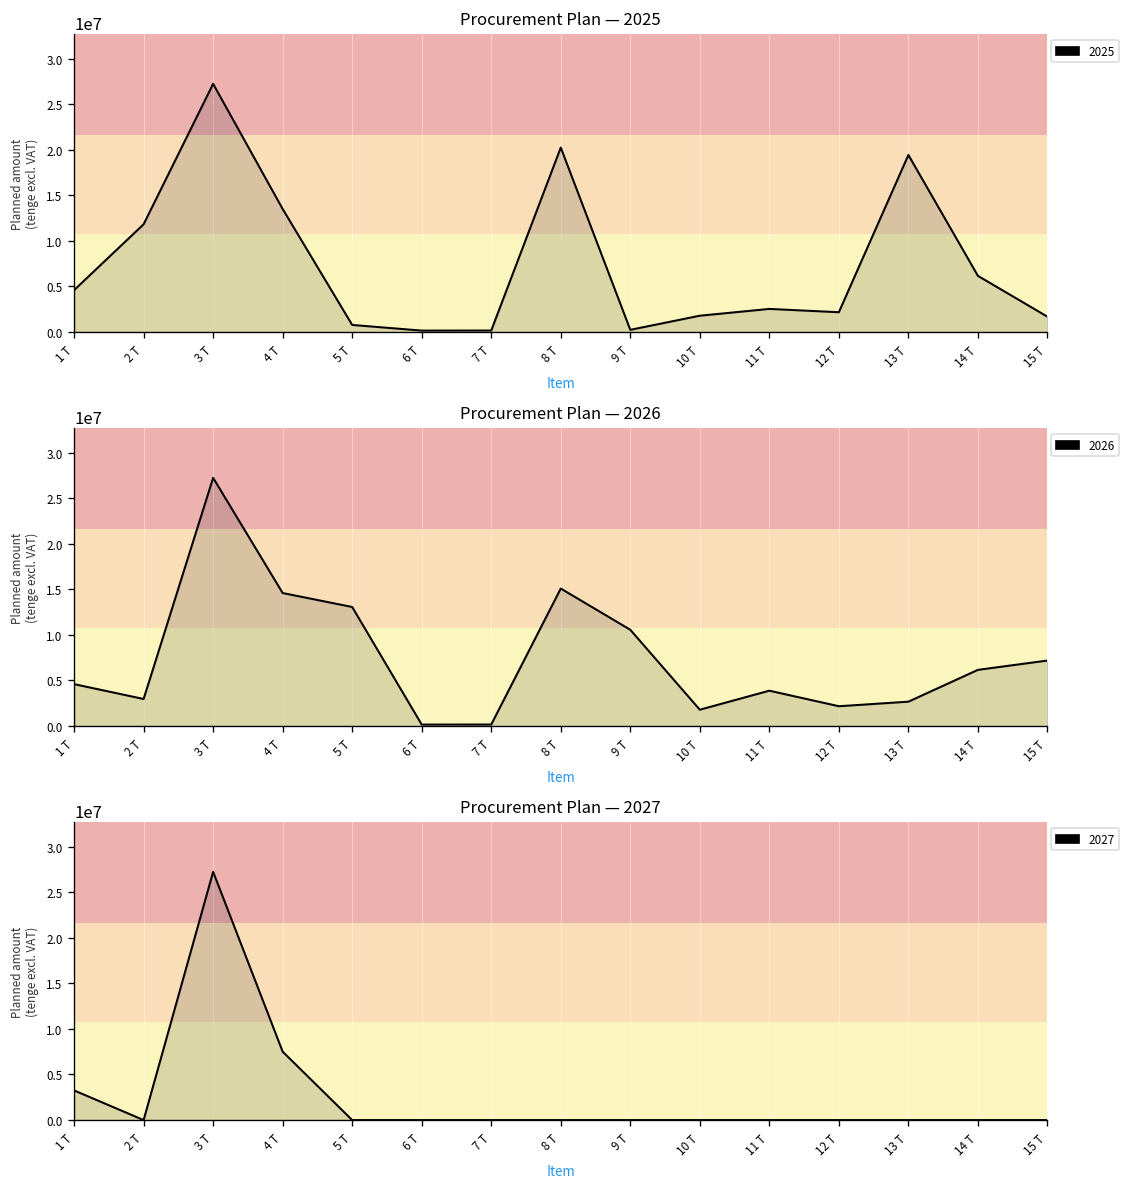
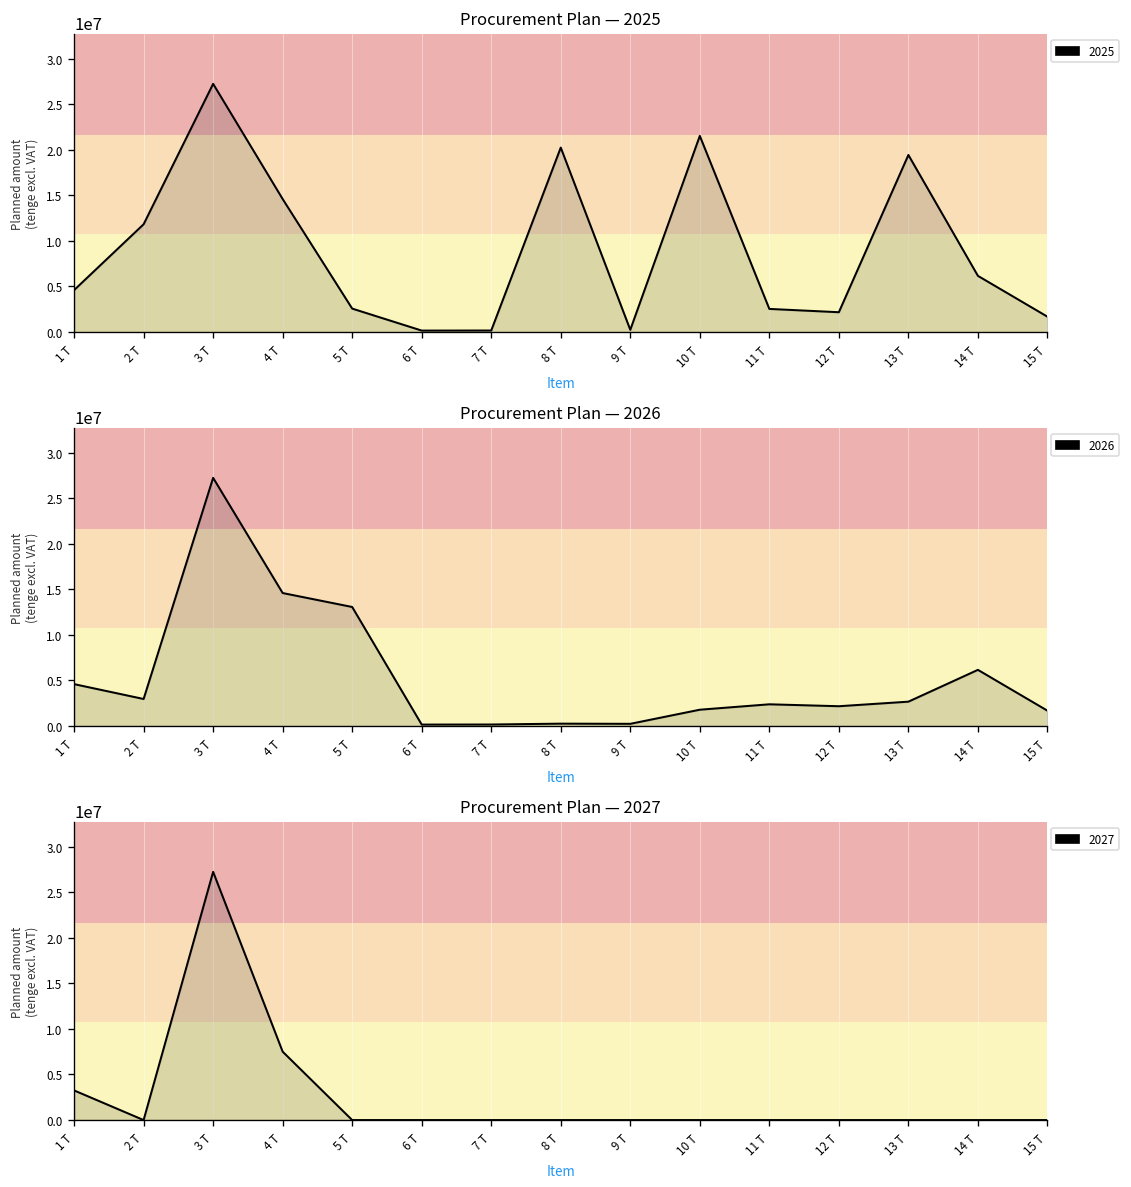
  {
    "Procurement Plan — 2025": {
      "1 T": 5000000,
      "2 T": 12000000,
      "3 T": 27000000,
-     "4 T": 13000000,
-     "5 T": 1000000,
+     "4 T": 15000000,
+     "5 T": 3000000,
      "6 T": 0,
      "7 T": 0,
      "8 T": 20000000,
      "9 T": 0,
-     "10 T": 2000000,
+     "10 T": 22000000,
      "11 T": 3000000,
      "12 T": 2000000,
      "13 T": 19000000,
      "14 T": 6000000,
      "15 T": 2000000
    },
    "Procurement Plan — 2026": {
      "1 T": 5000000,
      "2 T": 3000000,
      "3 T": 27000000,
      "4 T": 15000000,
      "5 T": 13000000,
      "6 T": 0,
      "7 T": 0,
-     "8 T": 15000000,
-     "9 T": 11000000,
+     "8 T": 0,
+     "9 T": 0,
      "10 T": 2000000,
-     "11 T": 4000000,
+     "11 T": 2000000,
      "12 T": 2000000,
      "13 T": 3000000,
      "14 T": 6000000,
-     "15 T": 7000000
+     "15 T": 2000000
    },
    "Procurement Plan — 2027": {
      "1 T": 3000000,
      "2 T": 0,
      "3 T": 27000000,
      "4 T": 8000000,
      "5 T": 0,
      "6 T": 0,
      "7 T": 0,
      "8 T": 0,
      "9 T": 0,
      "10 T": 0,
      "11 T": 0,
      "12 T": 0,
      "13 T": 0,
      "14 T": 0,
      "15 T": 0
    }
  }
